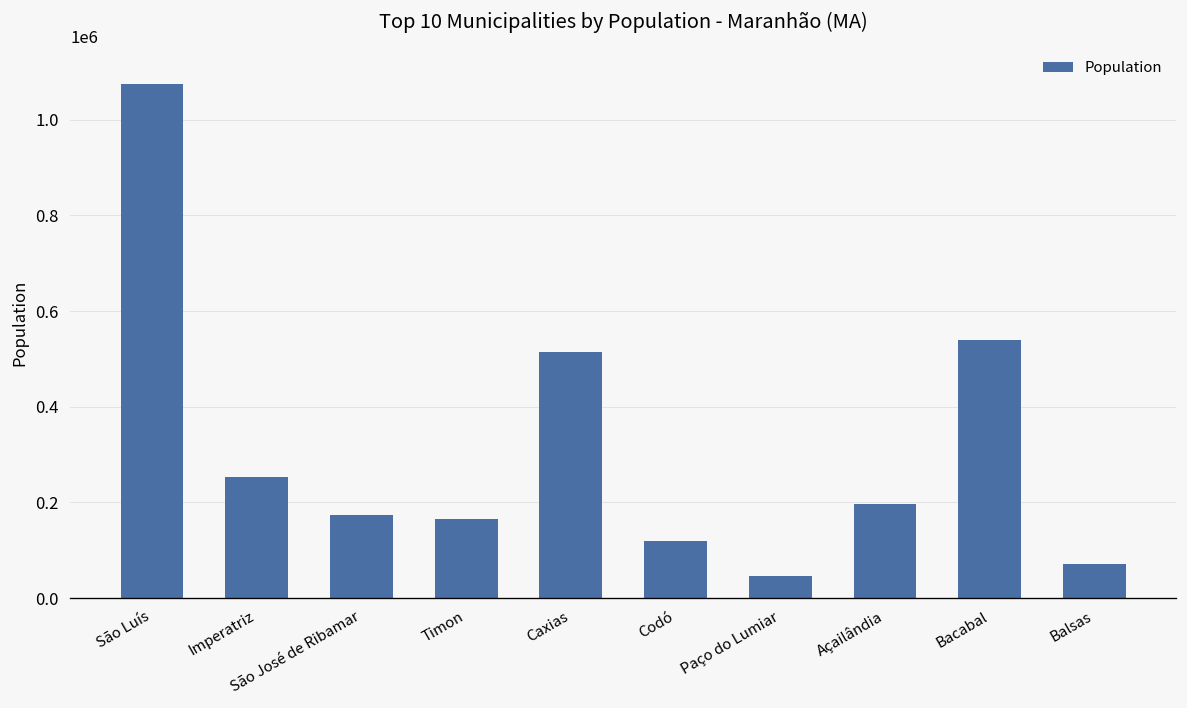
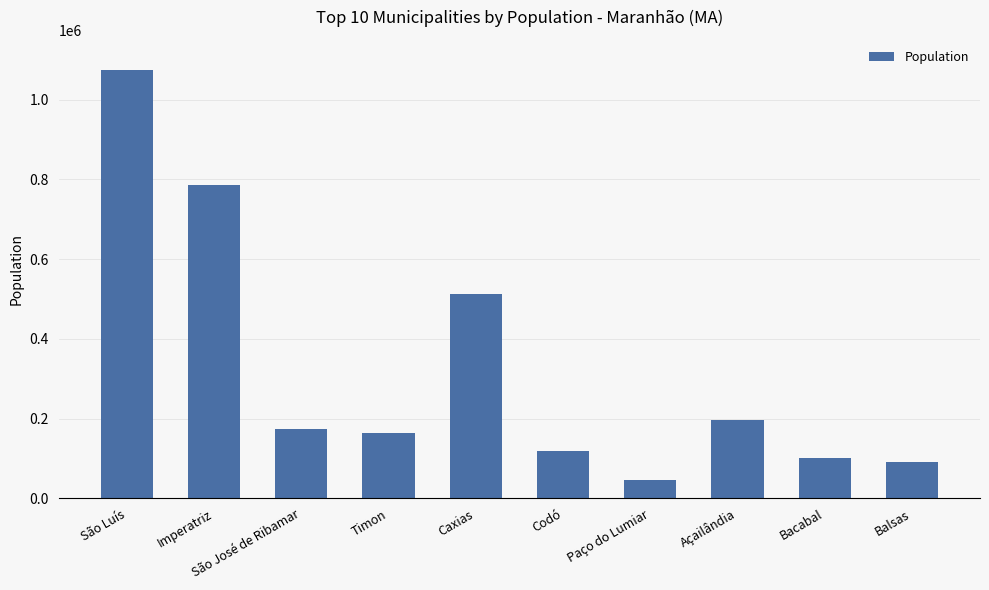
  {
    "São Luís": 1070000,
-   "Imperatriz": 250000,
+   "Imperatriz": 790000,
    "São José de Ribamar": 170000,
    "Timon": 160000,
    "Caxias": 510000,
    "Codó": 120000,
    "Paço do Lumiar": 50000,
    "Açailândia": 200000,
-   "Bacabal": 540000,
-   "Balsas": 70000
+   "Bacabal": 100000,
+   "Balsas": 90000
  }
